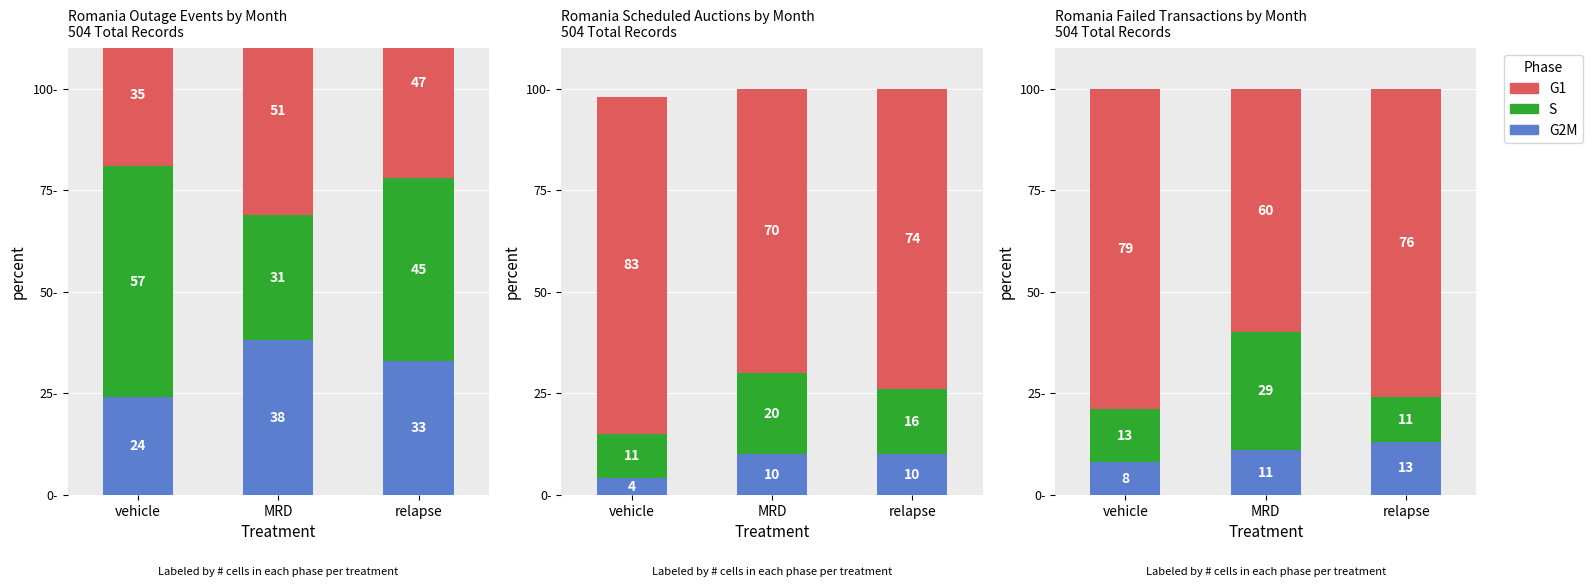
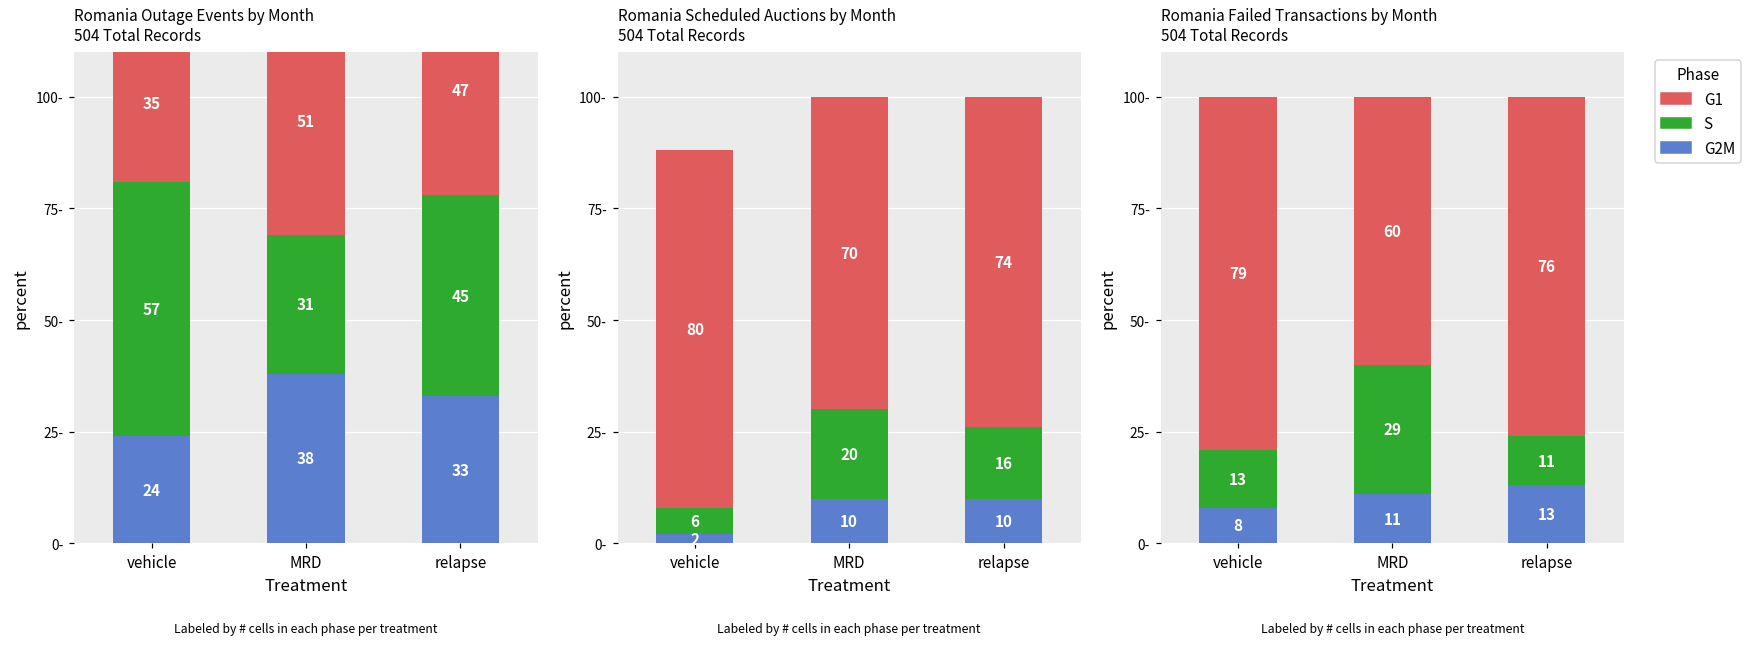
  {
    "Romania Outage Events by Month 504 Total Records": {
      "G2M": {
        "vehicle": 24,
        "MRD": 38,
        "relapse": 33
      },
      "S": {
        "vehicle": 57,
        "MRD": 31,
        "relapse": 45
      }
    },
    "Romania Scheduled Auctions by Month 504 Total Records": {
      "G2M": {
-       "vehicle": 4,
+       "vehicle": 2,
        "MRD": 10,
        "relapse": 10
      },
      "S": {
-       "vehicle": 11,
+       "vehicle": 6,
        "MRD": 20,
        "relapse": 16
      },
      "G1": {
-       "vehicle": 83,
+       "vehicle": 80,
        "MRD": 70,
        "relapse": 74
      }
    },
    "Romania Failed Transactions by Month 504 Total Records": {
      "G2M": {
        "vehicle": 8,
        "MRD": 11,
        "relapse": 13
      },
      "S": {
        "vehicle": 13,
        "MRD": 29,
        "relapse": 11
      },
      "G1": {
        "vehicle": 79,
        "MRD": 60,
        "relapse": 76
      }
    }
  }
